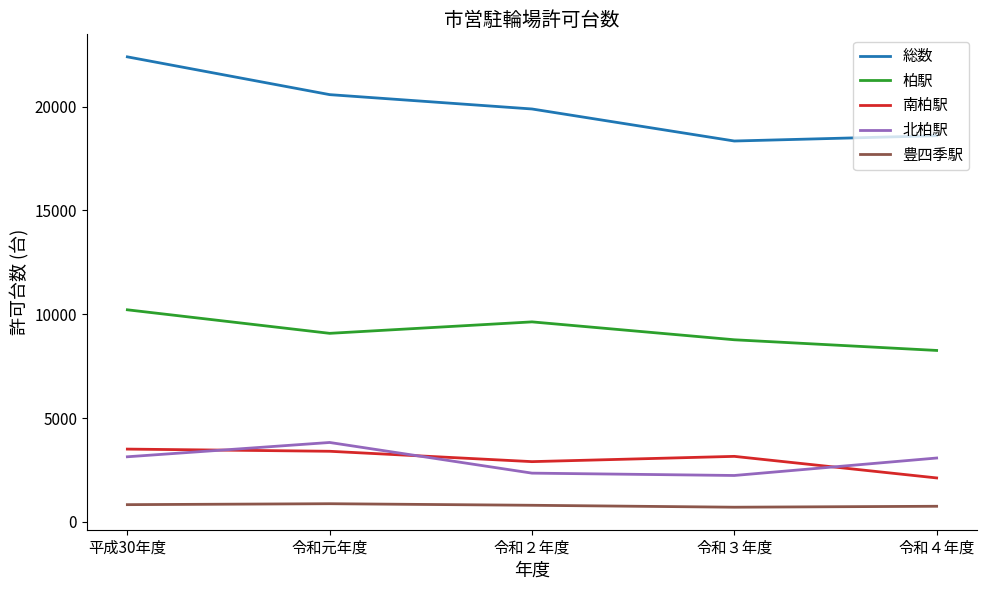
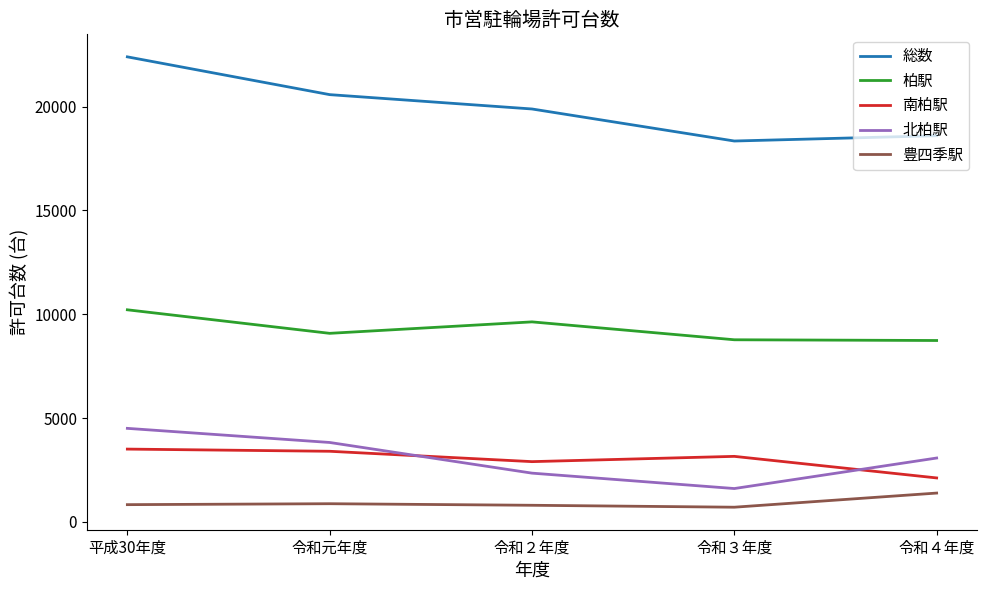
  {
    "総数": {
      "平成30年度": 22400,
      "令和元年度": 20600,
      "令和２年度": 19900,
      "令和３年度": 18300
    },
    "柏駅": {
      "平成30年度": 10200,
      "令和元年度": 9100,
      "令和２年度": 9600,
      "令和３年度": 8800,
-     "令和４年度": 8300
+     "令和４年度": 8700
    },
    "南柏駅": {
      "平成30年度": 3500,
      "令和元年度": 3400,
      "令和２年度": 2900,
      "令和３年度": 3200,
      "令和４年度": 2100
    },
    "北柏駅": {
-     "平成30年度": 3100,
+     "平成30年度": 4500,
      "令和元年度": 3800,
      "令和２年度": 2300,
-     "令和３年度": 2200,
+     "令和３年度": 1600,
      "令和４年度": 3100
    },
    "豊四季駅": {
      "平成30年度": 800,
      "令和元年度": 900,
      "令和２年度": 800,
      "令和３年度": 700,
-     "令和４年度": 800
+     "令和４年度": 1400
    }
  }
